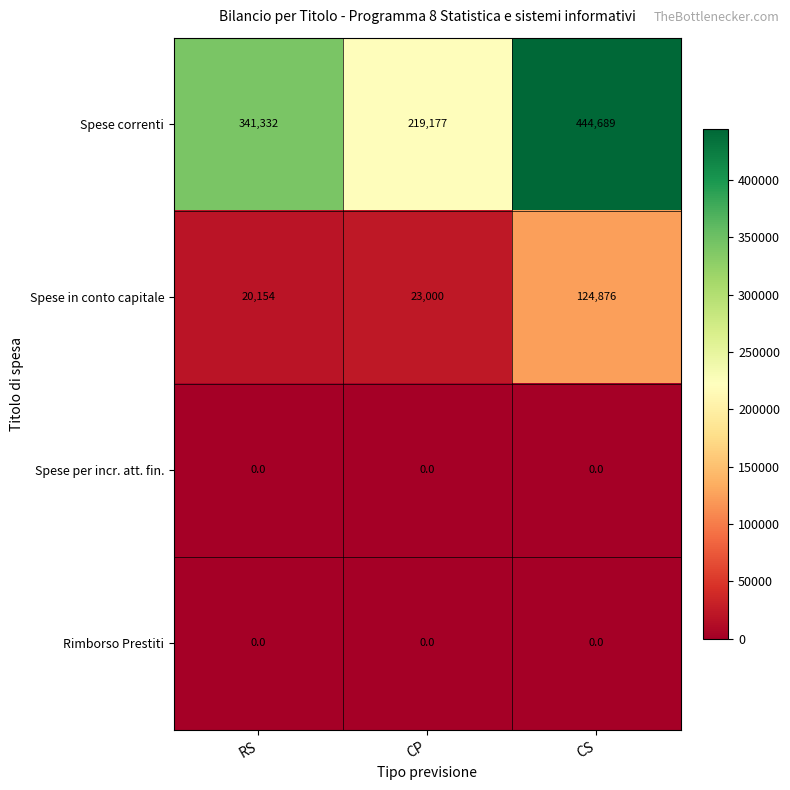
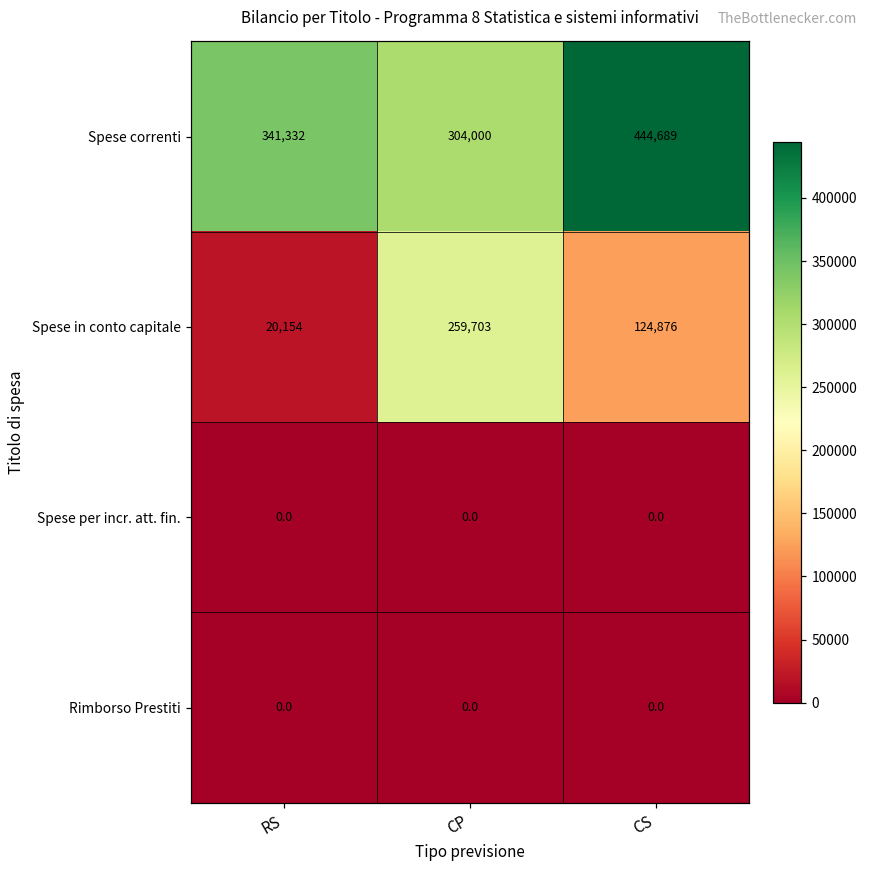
  {
    "Spese correnti": {
      "RS": "341,332",
-     "CP": "219,177",
+     "CP": "304,000",
      "CS": "444,689"
    },
    "Spese in conto capitale": {
      "RS": "20,154",
-     "CP": "23,000",
+     "CP": "259,703",
      "CS": "124,876"
    },
    "Spese per incr. att. fin.": {
      "RS": "0.0",
      "CP": "0.0",
      "CS": "0.0"
    },
    "Rimborso Prestiti": {
      "RS": "0.0",
      "CP": "0.0",
      "CS": "0.0"
    }
  }
